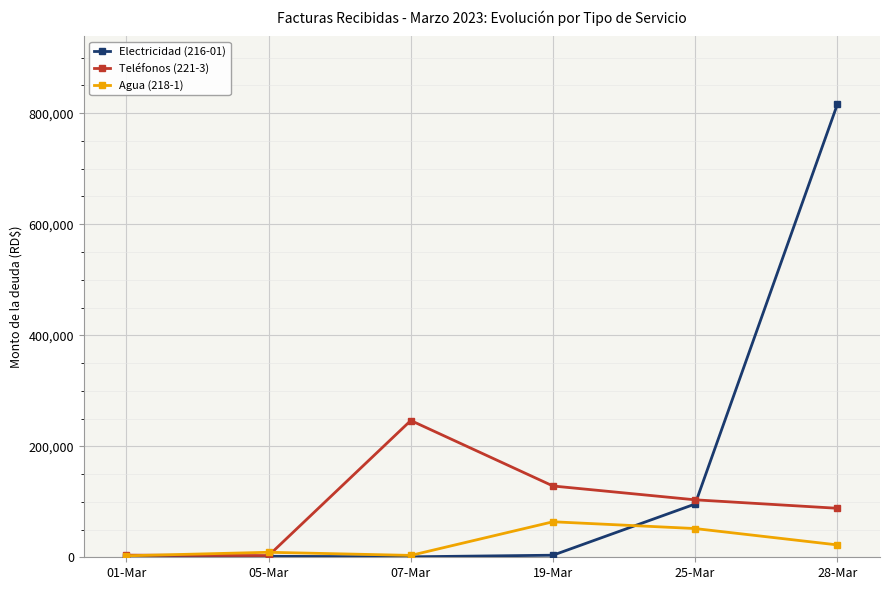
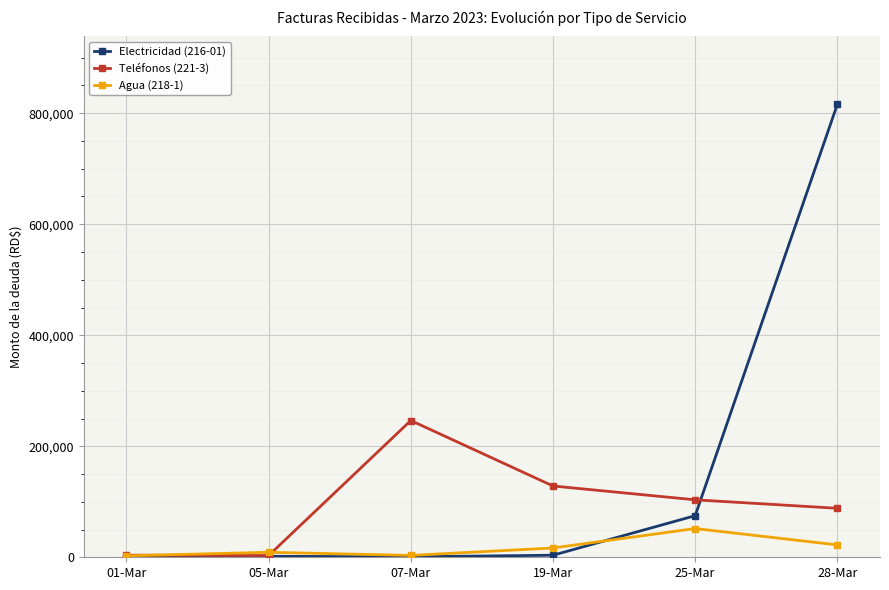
  {
    "Electricidad (216-01)": {
      "19-Mar": "0",
-     "25-Mar": "100,000",
+     "25-Mar": "70,000",
      "28-Mar": "820,000"
    },
    "Teléfonos (221-3)": {
      "07-Mar": "250,000",
      "19-Mar": "130,000",
      "25-Mar": "100,000",
      "28-Mar": "90,000"
    },
    "Agua (218-1)": {
      "05-Mar": "10,000",
-     "19-Mar": "60,000",
+     "19-Mar": "20,000",
      "25-Mar": "50,000",
      "28-Mar": "20,000"
    }
  }
